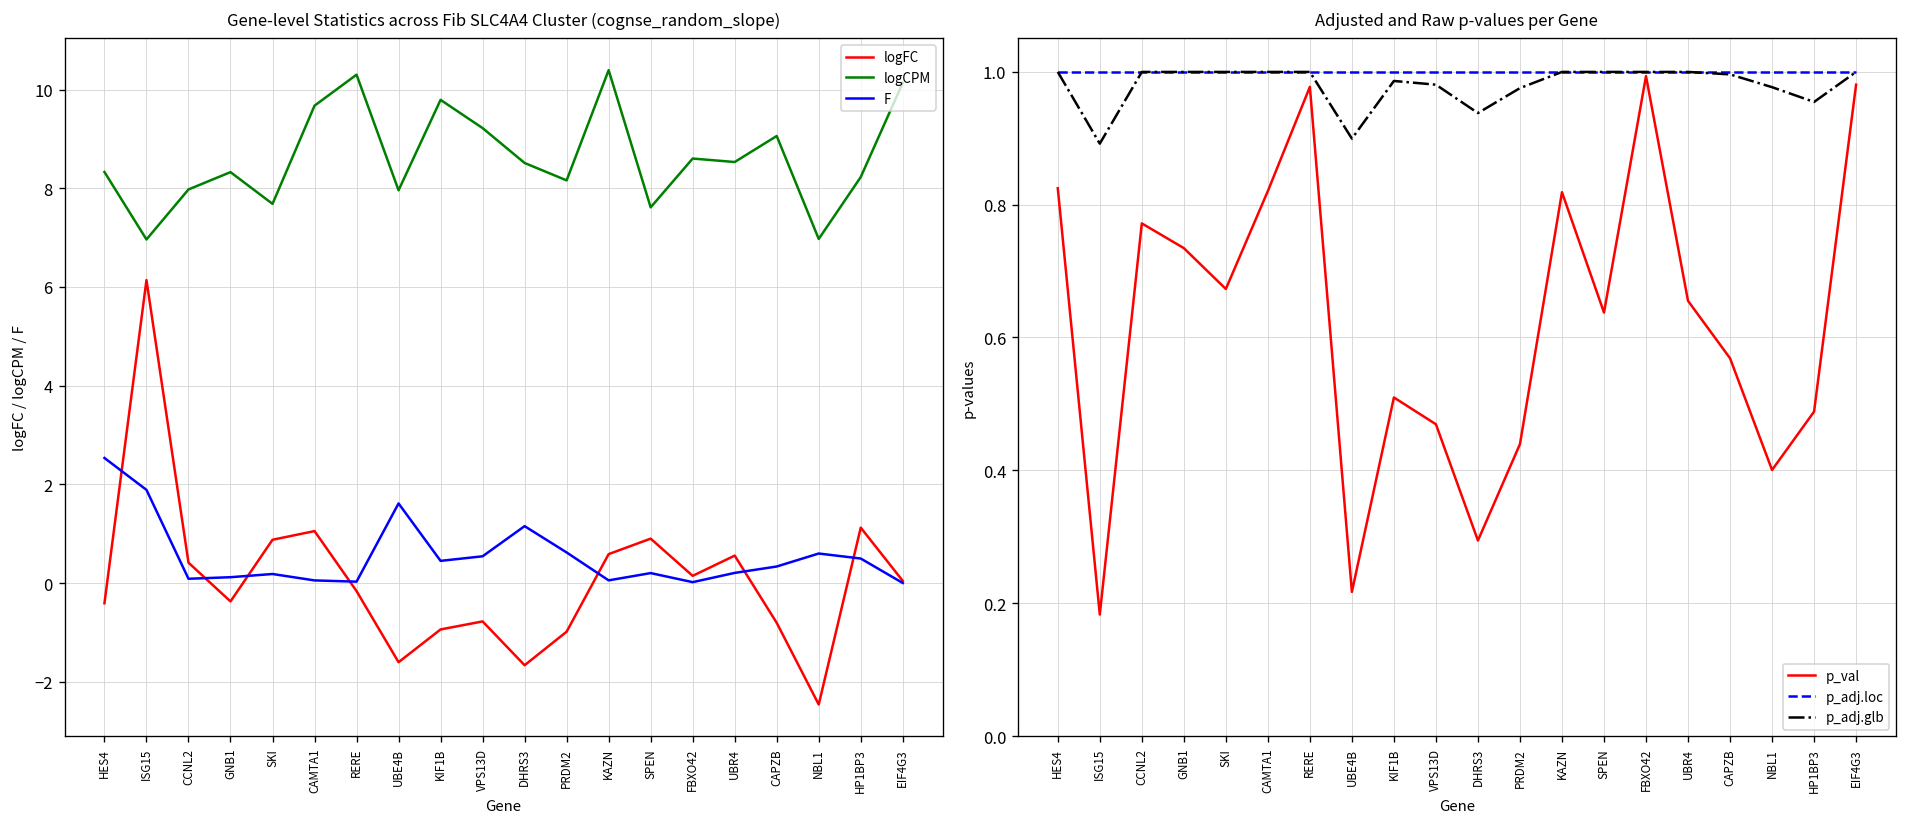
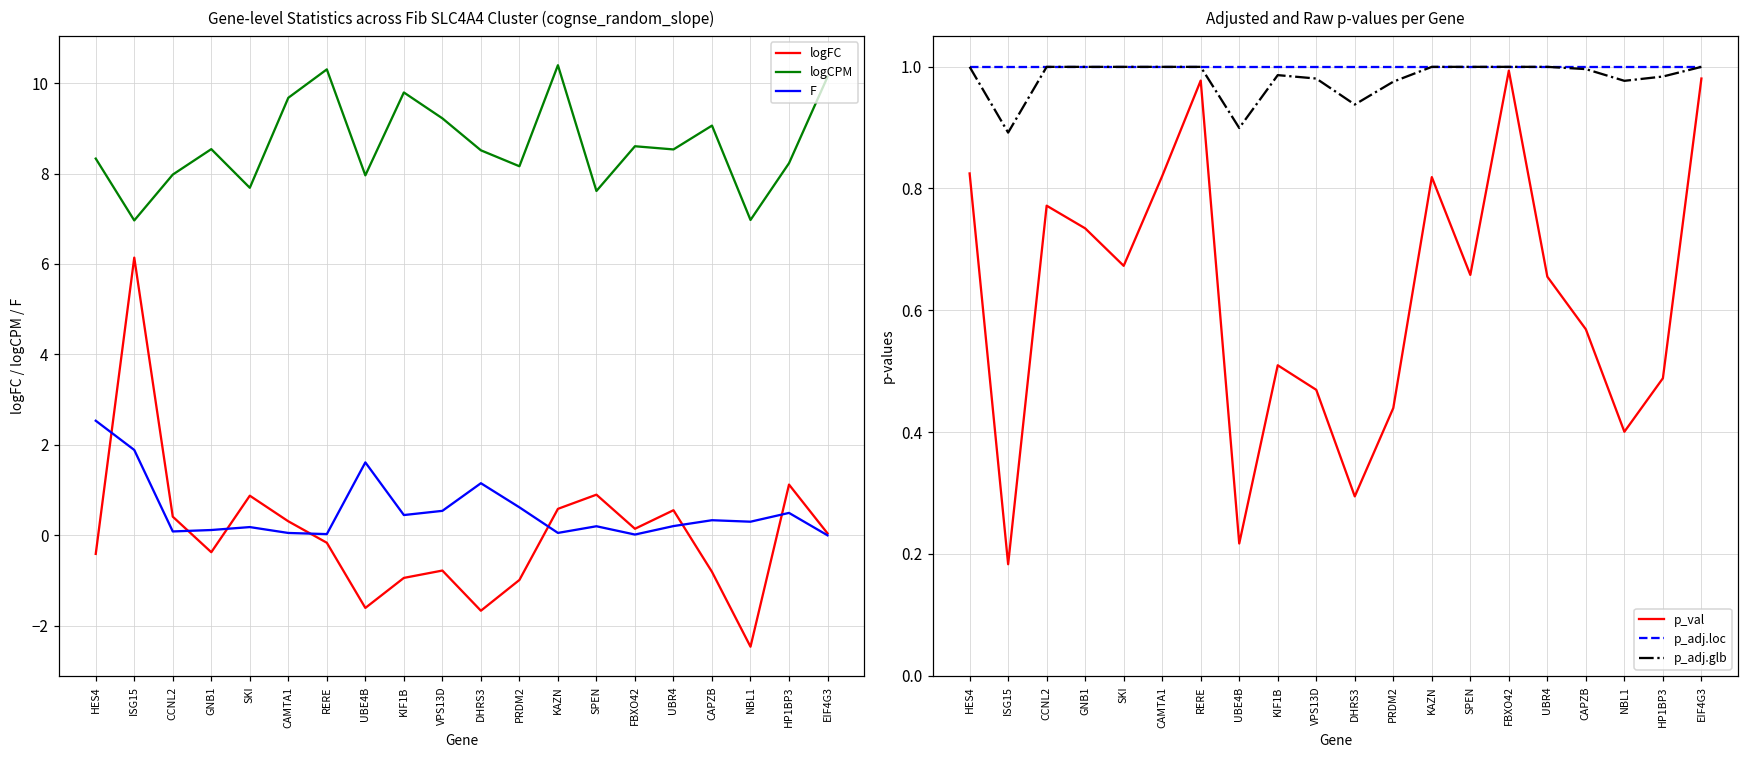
  {
    "Gene-level Statistics across Fib SLC4A4 Cluster (cognse_random_slope)": {
      "logFC": {
        "HES4": -0.4,
        "ISG15": 6.1,
        "CCNL2": 0.4,
        "GNB1": -0.4,
        "SKI": 0.9,
-       "CAMTA1": 1.1,
+       "CAMTA1": 0.3,
        "RERE": -0.2,
        "UBE4B": -1.6,
        "KIF1B": -0.9,
        "VPS13D": -0.8,
        "DHRS3": -1.7,
        "PRDM2": -1.0,
        "KAZN": 0.6,
        "SPEN": 0.9,
        "FBXO42": 0.1,
        "UBR4": 0.6,
        "CAPZB": -0.8,
        "NBL1": -2.5,
        "HP1BP3": 1.1
      },
      "logCPM": {
        "HES4": 8.3,
        "ISG15": 7.0,
        "CCNL2": 8.0,
-       "GNB1": 8.3,
+       "GNB1": 8.5,
        "SKI": 7.7,
        "CAMTA1": 9.7,
        "RERE": 10.3,
        "UBE4B": 8.0,
        "KIF1B": 9.8,
        "VPS13D": 9.2,
        "DHRS3": 8.5,
        "PRDM2": 8.2,
        "KAZN": 10.4,
        "SPEN": 7.6,
        "FBXO42": 8.6,
        "UBR4": 8.5,
        "CAPZB": 9.1,
        "NBL1": 7.0,
        "HP1BP3": 8.2
      },
      "F": {
        "HES4": 2.5,
        "ISG15": 1.9,
        "CCNL2": 0.1,
        "GNB1": 0.1,
        "SKI": 0.2,
        "CAMTA1": 0.1,
        "RERE": 0.0,
        "UBE4B": 1.6,
        "KIF1B": 0.4,
        "VPS13D": 0.5,
        "DHRS3": 1.2,
        "PRDM2": 0.6,
        "KAZN": 0.1,
        "SPEN": 0.2,
        "FBXO42": 0.0,
        "UBR4": 0.2,
        "CAPZB": 0.3,
-       "NBL1": 0.6,
+       "NBL1": 0.3,
        "HP1BP3": 0.5
      }
    },
    "Adjusted and Raw p-values per Gene": {
      "p_val": {
        "HES4": 0.82,
        "ISG15": 0.18,
        "CCNL2": 0.77,
        "GNB1": 0.73,
        "SKI": 0.67,
        "CAMTA1": 0.82,
        "RERE": 0.98,
        "UBE4B": 0.22,
        "KIF1B": 0.51,
        "VPS13D": 0.47,
        "DHRS3": 0.29,
        "PRDM2": 0.44,
        "KAZN": 0.82,
-       "SPEN": 0.64,
+       "SPEN": 0.66,
        "FBXO42": 0.99,
        "UBR4": 0.66,
        "CAPZB": 0.57,
        "NBL1": 0.40,
        "HP1BP3": 0.49,
        "EIF4G3": 0.98
      },
      "p_adj.loc": {
        "ISG15": 1.00,
        "UBE4B": 1.00,
        "KIF1B": 1.00,
        "VPS13D": 1.00,
        "DHRS3": 1.00,
        "PRDM2": 1.00,
        "NBL1": 1.00,
        "HP1BP3": 1.00
      },
      "p_adj.glb": {
        "ISG15": 0.89,
        "UBE4B": 0.90,
        "KIF1B": 0.99,
        "VPS13D": 0.98,
        "DHRS3": 0.94,
        "PRDM2": 0.98,
        "NBL1": 0.98,
-       "HP1BP3": 0.95
+       "HP1BP3": 0.98
      }
    }
  }
